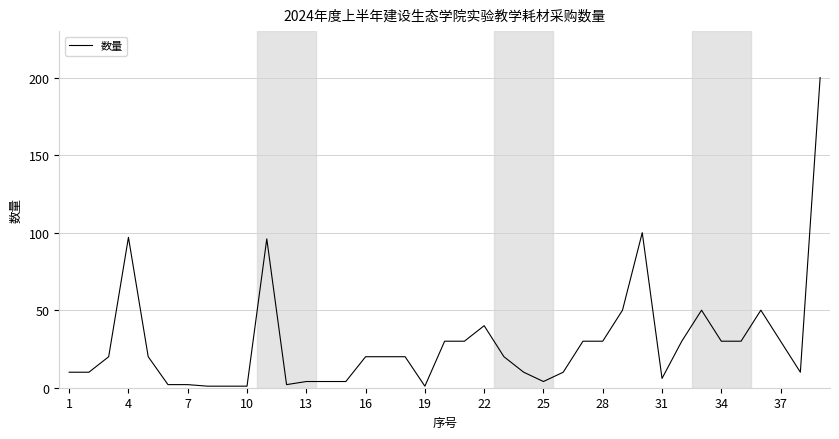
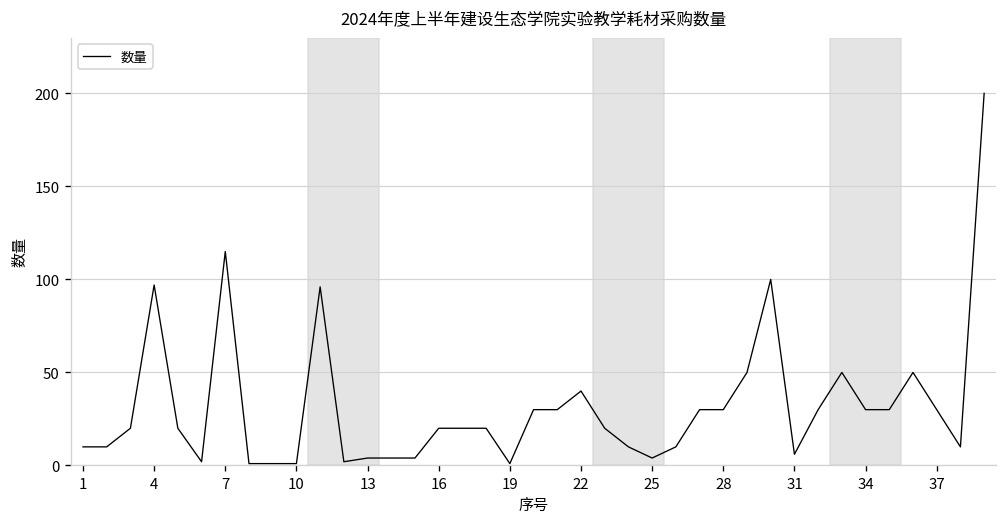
  {
    "1": 10,
    "4": 97,
-   "7": 2,
+   "7": 115,
    "10": 1,
    "13": 4,
    "16": 20,
    "19": 1,
    "22": 40,
    "25": 4,
    "28": 30,
    "31": 6,
    "34": 30,
    "37": 30
  }
